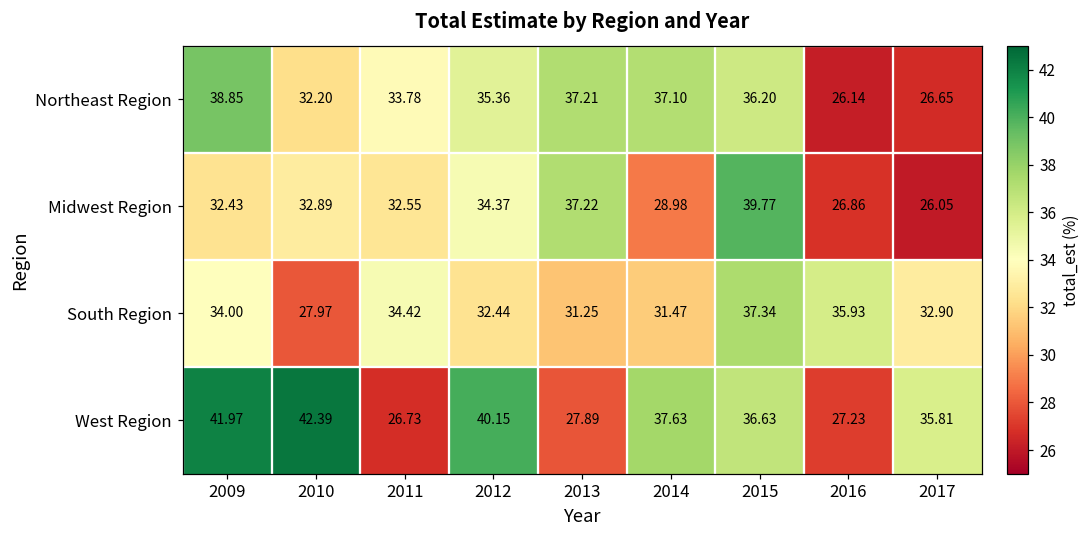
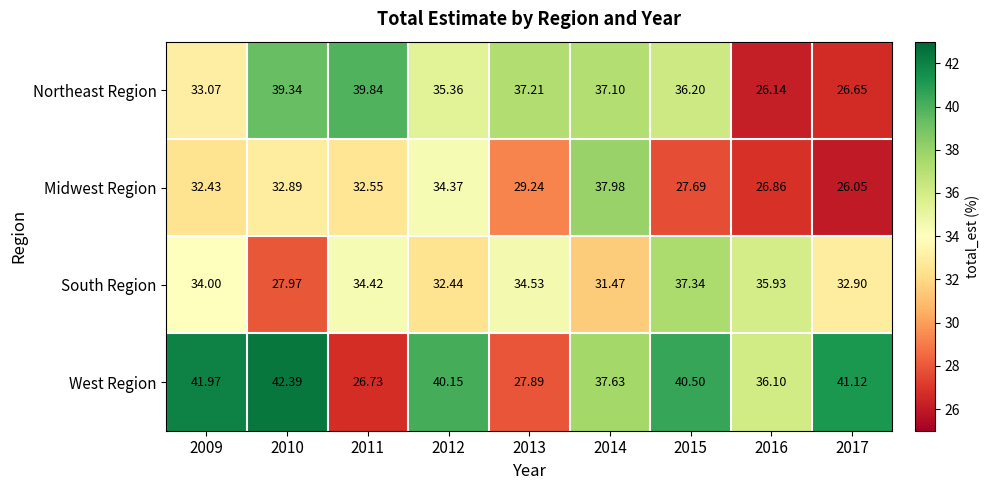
  {
    "Northeast Region": {
-     "2009": 38.85,
-     "2010": 32.20,
-     "2011": 33.78,
+     "2009": 33.07,
+     "2010": 39.34,
+     "2011": 39.84,
      "2012": 35.36,
      "2013": 37.21,
      "2014": 37.10,
      "2015": 36.20,
      "2016": 26.14,
      "2017": 26.65
    },
    "Midwest Region": {
      "2009": 32.43,
      "2010": 32.89,
      "2011": 32.55,
      "2012": 34.37,
-     "2013": 37.22,
-     "2014": 28.98,
-     "2015": 39.77,
+     "2013": 29.24,
+     "2014": 37.98,
+     "2015": 27.69,
      "2016": 26.86,
      "2017": 26.05
    },
    "South Region": {
      "2009": 34.00,
      "2010": 27.97,
      "2011": 34.42,
      "2012": 32.44,
-     "2013": 31.25,
+     "2013": 34.53,
      "2014": 31.47,
      "2015": 37.34,
      "2016": 35.93,
      "2017": 32.90
    },
    "West Region": {
      "2009": 41.97,
      "2010": 42.39,
      "2011": 26.73,
      "2012": 40.15,
      "2013": 27.89,
      "2014": 37.63,
-     "2015": 36.63,
-     "2016": 27.23,
-     "2017": 35.81
+     "2015": 40.50,
+     "2016": 36.10,
+     "2017": 41.12
    }
  }
